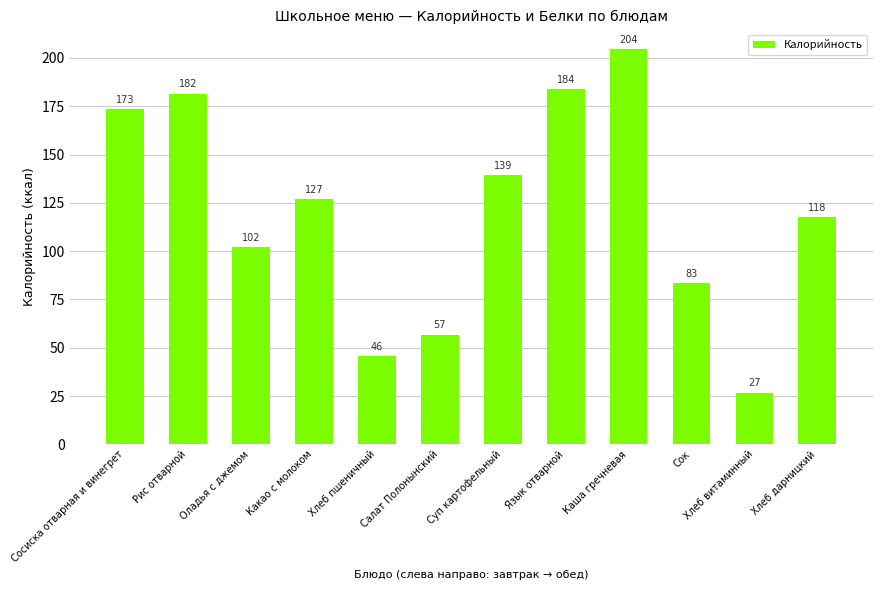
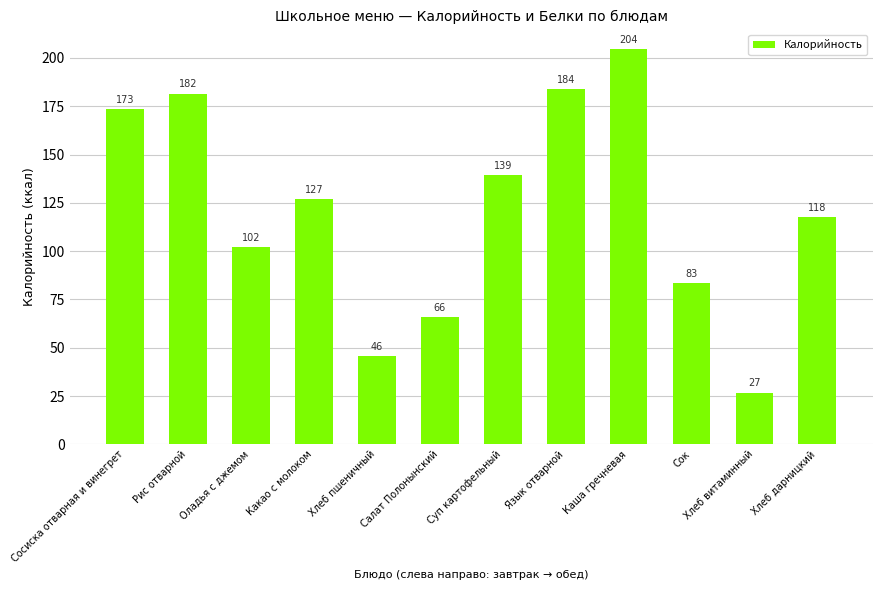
  {
    "Сосиска отварная и винегрет": 173,
    "Рис отварной": 182,
    "Оладья с джемом": 102,
    "Какао с молоком": 127,
    "Хлеб пшеничный": 46,
-   "Салат Полонынский": 57,
+   "Салат Полонынский": 66,
    "Суп картофельный": 139,
    "Язык отварной": 184,
    "Каша гречневая": 204,
    "Сок": 83,
    "Хлеб витаминный": 27,
    "Хлеб дарницкий": 118
  }
